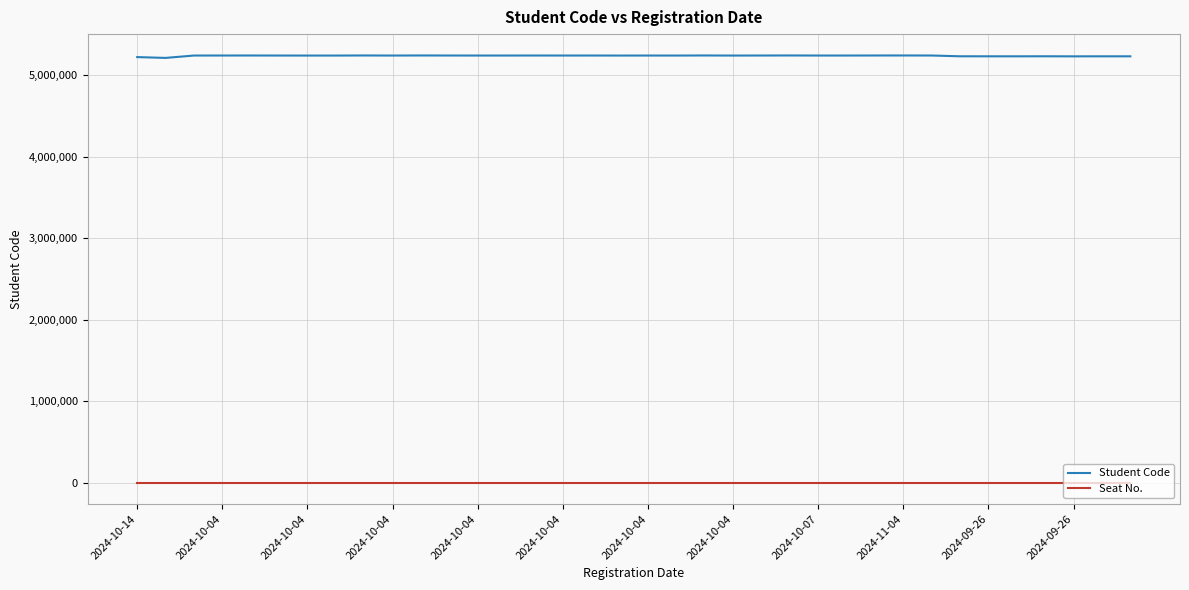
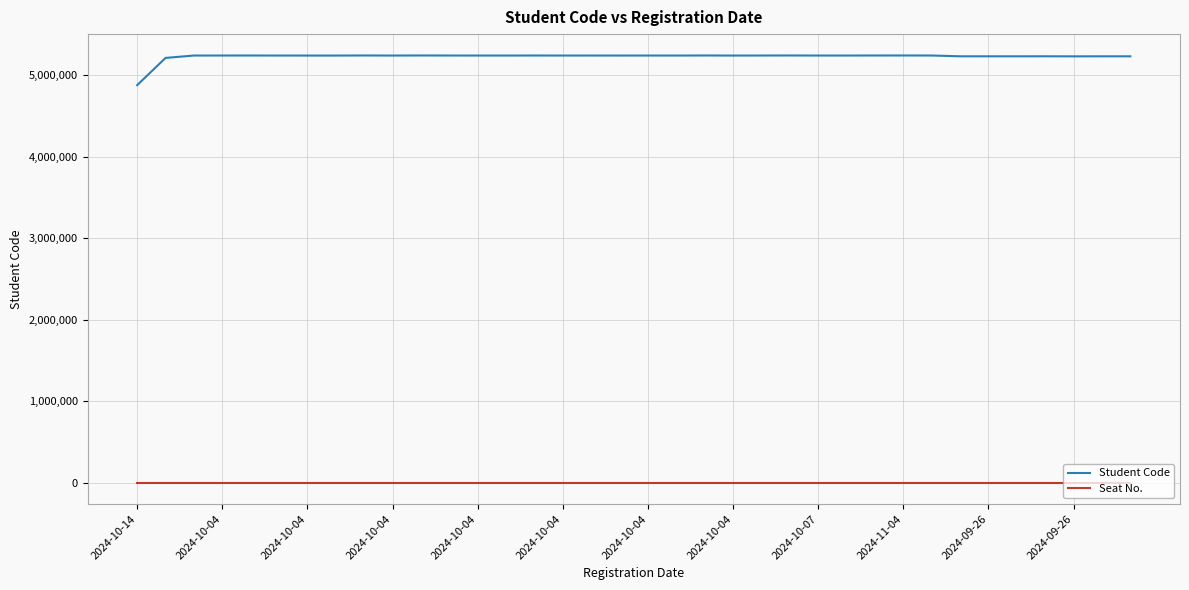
  {
    "Student Code": {
-     "2024-10-14": "5,200,000",
+     "2024-10-14": "4,900,000",
      "2024-10-07": "5,200,000",
      "2024-11-04": "5,200,000"
    },
    "Seat No.": {
      "2024-10-14": "0",
      "2024-10-07": "0",
      "2024-11-04": "0"
    }
  }
